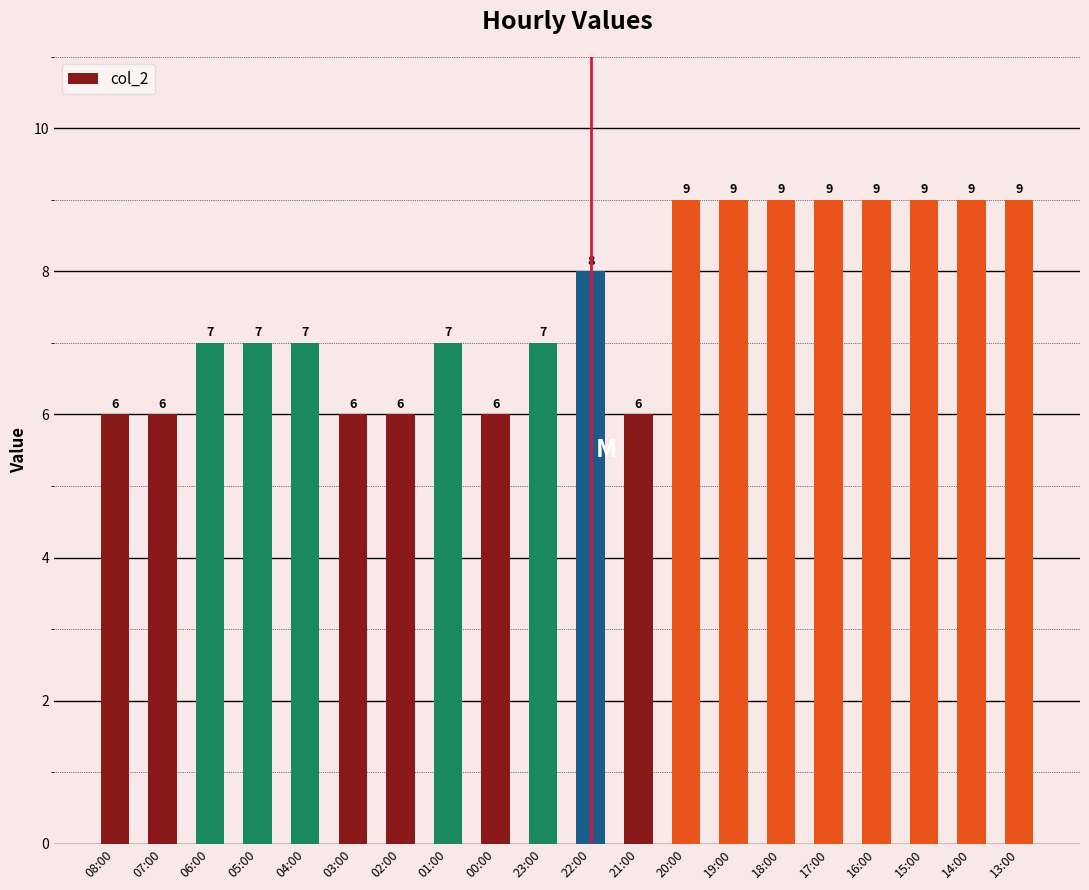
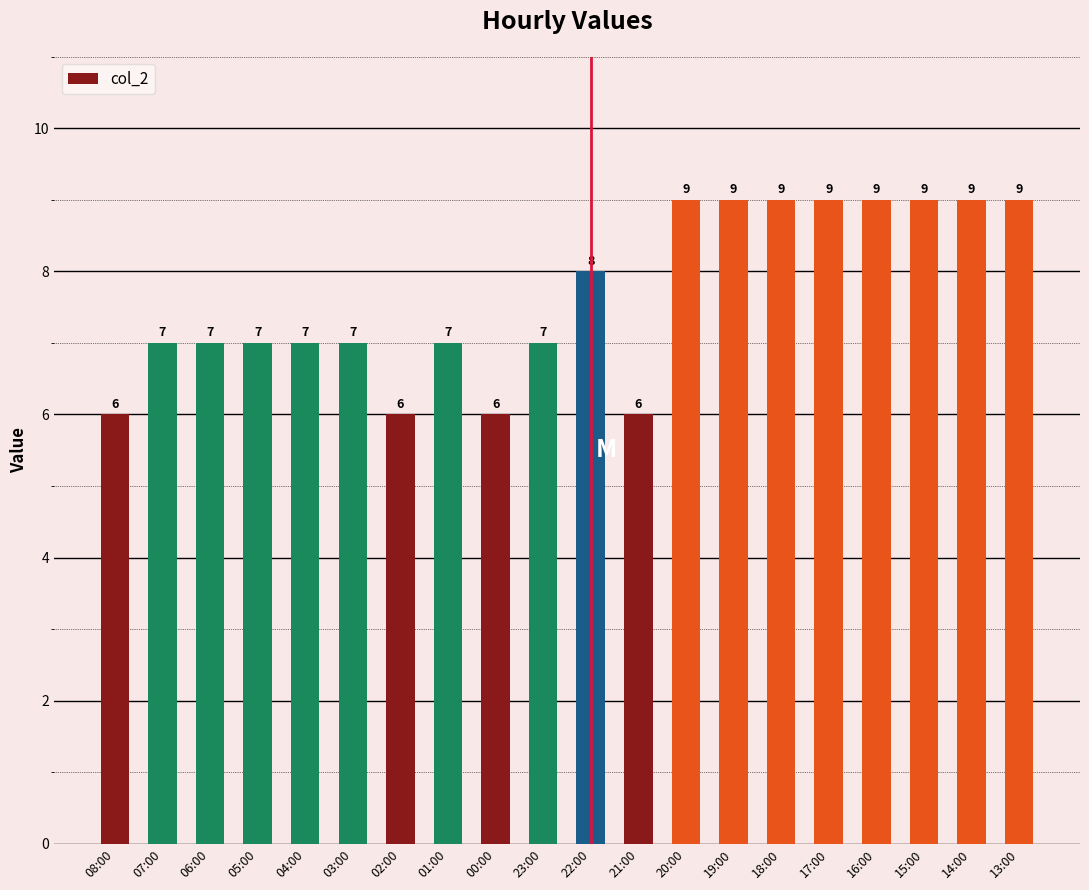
  {
    "08:00": 6,
-   "07:00": 6,
+   "07:00": 7,
    "06:00": 7,
    "05:00": 7,
    "04:00": 7,
-   "03:00": 6,
+   "03:00": 7,
    "02:00": 6,
    "01:00": 7,
    "00:00": 6,
    "23:00": 7,
    "22:00": 8,
    "21:00": 6,
    "20:00": 9,
    "19:00": 9,
    "18:00": 9,
    "17:00": 9,
    "16:00": 9,
    "15:00": 9,
    "14:00": 9,
    "13:00": 9
  }
